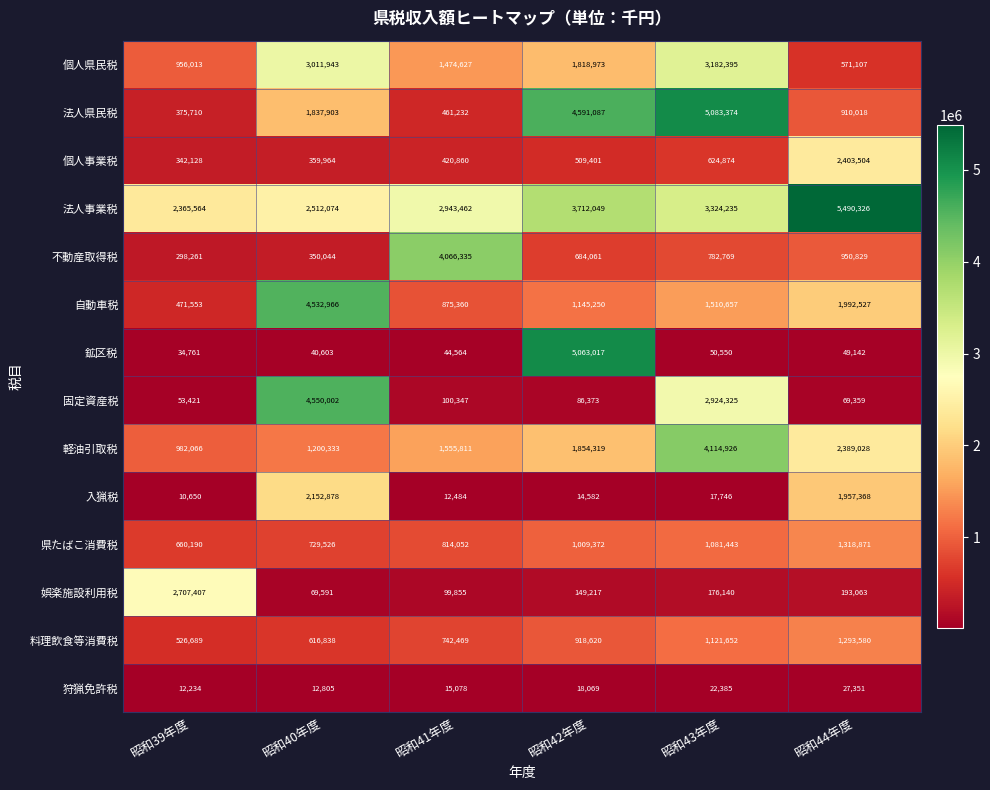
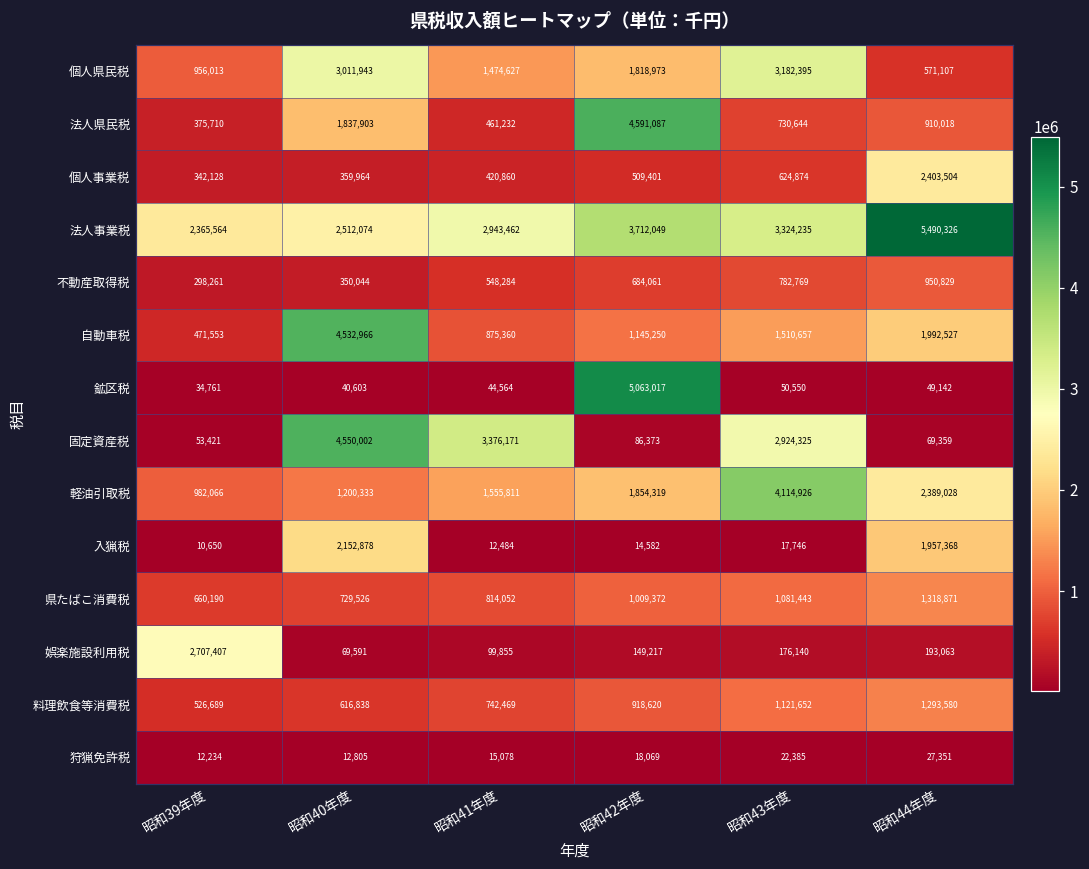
  {
    "個人県民税": {
      "昭和39年度": "956,013",
      "昭和40年度": "3,011,943",
      "昭和41年度": "1,474,627",
      "昭和42年度": "1,818,973",
      "昭和43年度": "3,182,395",
      "昭和44年度": "571,107"
    },
    "法人県民税": {
      "昭和39年度": "375,710",
      "昭和40年度": "1,837,903",
      "昭和41年度": "461,232",
      "昭和42年度": "4,591,087",
-     "昭和43年度": "5,083,374",
+     "昭和43年度": "730,644",
      "昭和44年度": "910,018"
    },
    "個人事業税": {
      "昭和39年度": "342,128",
      "昭和40年度": "359,964",
      "昭和41年度": "420,860",
      "昭和42年度": "509,401",
      "昭和43年度": "624,874",
      "昭和44年度": "2,403,504"
    },
    "法人事業税": {
      "昭和39年度": "2,365,564",
      "昭和40年度": "2,512,074",
      "昭和41年度": "2,943,462",
      "昭和42年度": "3,712,049",
      "昭和43年度": "3,324,235",
      "昭和44年度": "5,490,326"
    },
    "不動産取得税": {
      "昭和39年度": "298,261",
      "昭和40年度": "350,044",
-     "昭和41年度": "4,066,335",
+     "昭和41年度": "548,284",
      "昭和42年度": "684,061",
      "昭和43年度": "782,769",
      "昭和44年度": "950,829"
    },
    "自動車税": {
      "昭和39年度": "471,553",
      "昭和40年度": "4,532,966",
      "昭和41年度": "875,360",
      "昭和42年度": "1,145,250",
      "昭和43年度": "1,510,657",
      "昭和44年度": "1,992,527"
    },
    "鉱区税": {
      "昭和39年度": "34,761",
      "昭和40年度": "40,603",
      "昭和41年度": "44,564",
      "昭和42年度": "5,063,017",
      "昭和43年度": "50,550",
      "昭和44年度": "49,142"
    },
    "固定資産税": {
      "昭和39年度": "53,421",
      "昭和40年度": "4,550,002",
-     "昭和41年度": "100,347",
+     "昭和41年度": "3,376,171",
      "昭和42年度": "86,373",
      "昭和43年度": "2,924,325",
      "昭和44年度": "69,359"
    },
    "軽油引取税": {
      "昭和39年度": "982,066",
      "昭和40年度": "1,200,333",
      "昭和41年度": "1,555,811",
      "昭和42年度": "1,854,319",
      "昭和43年度": "4,114,926",
      "昭和44年度": "2,389,028"
    },
    "入猟税": {
      "昭和39年度": "10,650",
      "昭和40年度": "2,152,878",
      "昭和41年度": "12,484",
      "昭和42年度": "14,582",
      "昭和43年度": "17,746",
      "昭和44年度": "1,957,368"
    },
    "県たばこ消費税": {
      "昭和39年度": "660,190",
      "昭和40年度": "729,526",
      "昭和41年度": "814,052",
      "昭和42年度": "1,009,372",
      "昭和43年度": "1,081,443",
      "昭和44年度": "1,318,871"
    },
    "娯楽施設利用税": {
      "昭和39年度": "2,707,407",
      "昭和40年度": "69,591",
      "昭和41年度": "99,855",
      "昭和42年度": "149,217",
      "昭和43年度": "176,140",
      "昭和44年度": "193,063"
    },
    "料理飲食等消費税": {
      "昭和39年度": "526,689",
      "昭和40年度": "616,838",
      "昭和41年度": "742,469",
      "昭和42年度": "918,620",
      "昭和43年度": "1,121,652",
      "昭和44年度": "1,293,580"
    },
    "狩猟免許税": {
      "昭和39年度": "12,234",
      "昭和40年度": "12,805",
      "昭和41年度": "15,078",
      "昭和42年度": "18,069",
      "昭和43年度": "22,385",
      "昭和44年度": "27,351"
    }
  }
